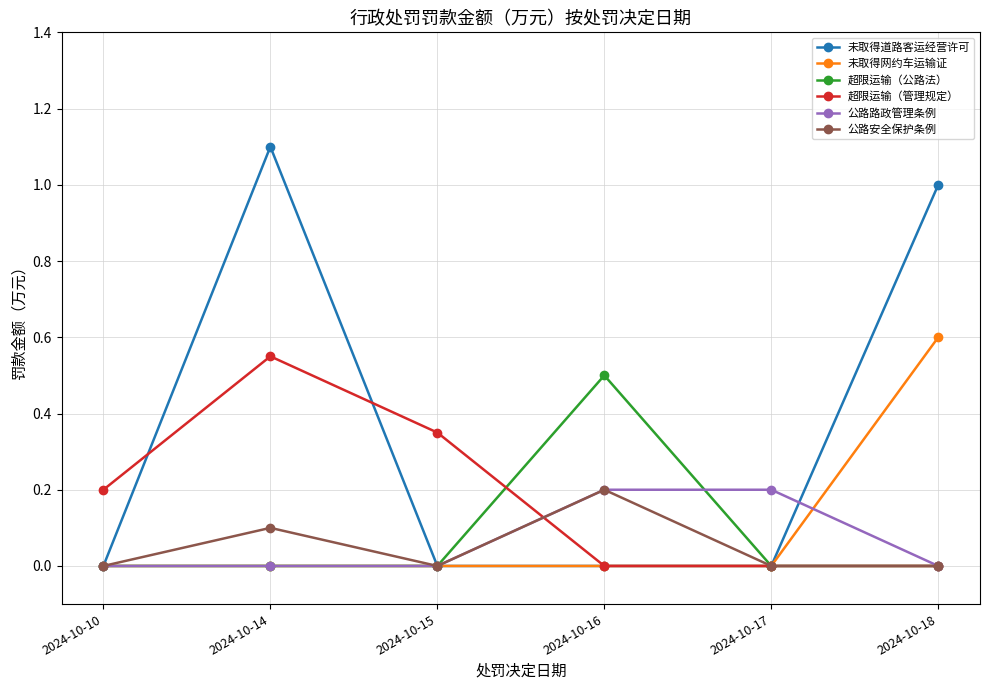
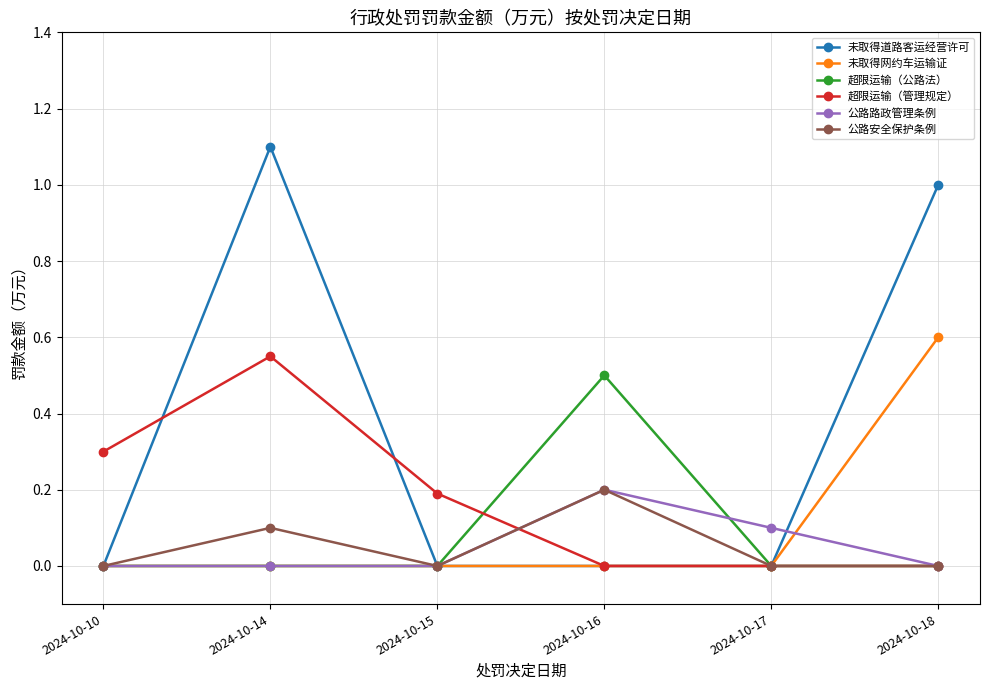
  {
    "未取得道路客运经营许可": {
      "2024-10-14": 1.10,
      "2024-10-18": 1.00
    },
    "未取得网约车运输证": {
      "2024-10-18": 0.60
    },
    "超限运输（公路法）": {
      "2024-10-16": 0.50
    },
    "超限运输（管理规定）": {
-     "2024-10-10": 0.2,
+     "2024-10-10": 0.3,
      "2024-10-14": 0.55,
-     "2024-10-15": 0.35
+     "2024-10-15": 0.19
    },
    "公路路政管理条例": {
-     "2024-10-17": 0.2
+     "2024-10-17": 0.1
    },
    "公路安全保护条例": {
      "2024-10-14": 0.10
    }
  }
